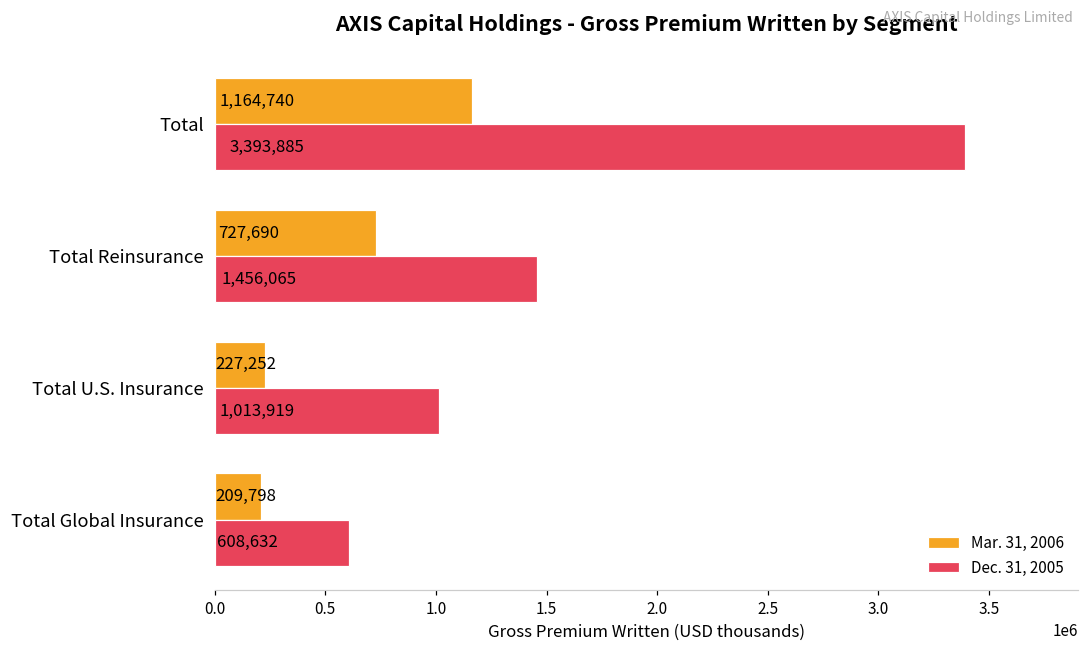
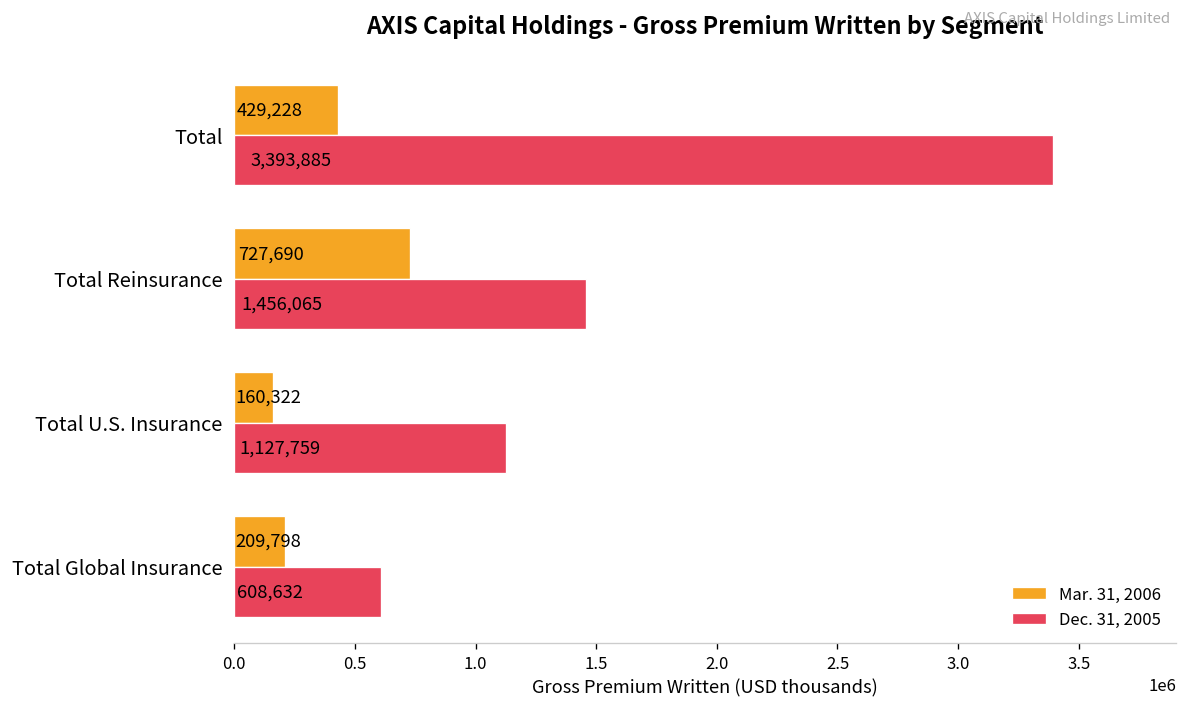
  {
    "Mar. 31, 2006": {
-     "Total": "1,164,740",
+     "Total": "429,228",
      "Total Reinsurance": "727,690",
-     "Total U.S. Insurance": "227,252",
+     "Total U.S. Insurance": "160,322",
      "Total Global Insurance": "209,798"
    },
    "Dec. 31, 2005": {
      "Total": "3,393,885",
      "Total Reinsurance": "1,456,065",
-     "Total U.S. Insurance": "1,013,919",
+     "Total U.S. Insurance": "1,127,759",
      "Total Global Insurance": "608,632"
    }
  }
